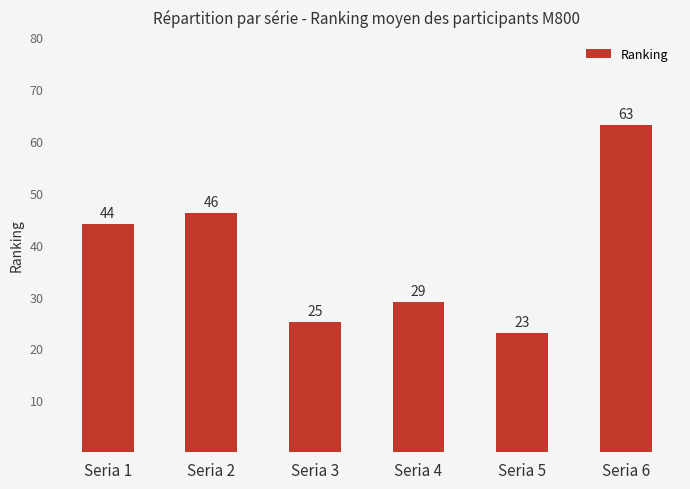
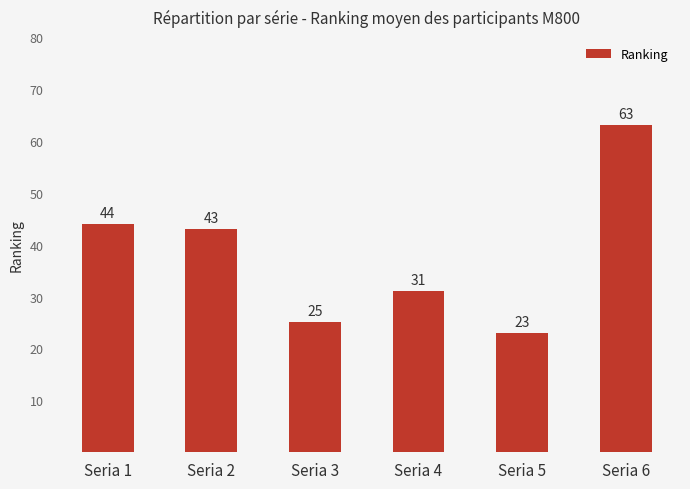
  {
    "Seria 1": 44,
-   "Seria 2": 46,
+   "Seria 2": 43,
    "Seria 3": 25,
-   "Seria 4": 29,
+   "Seria 4": 31,
    "Seria 5": 23,
    "Seria 6": 63
  }
